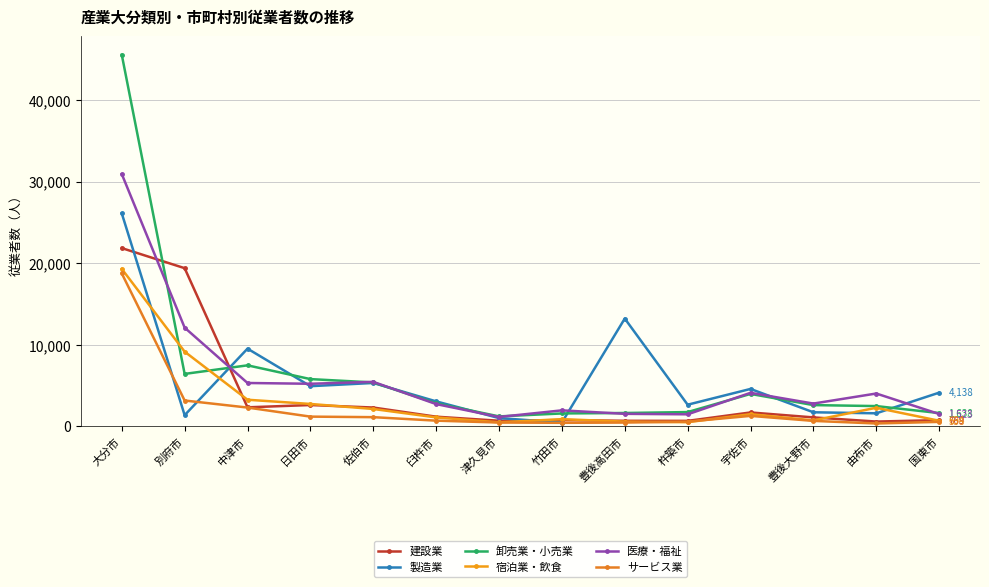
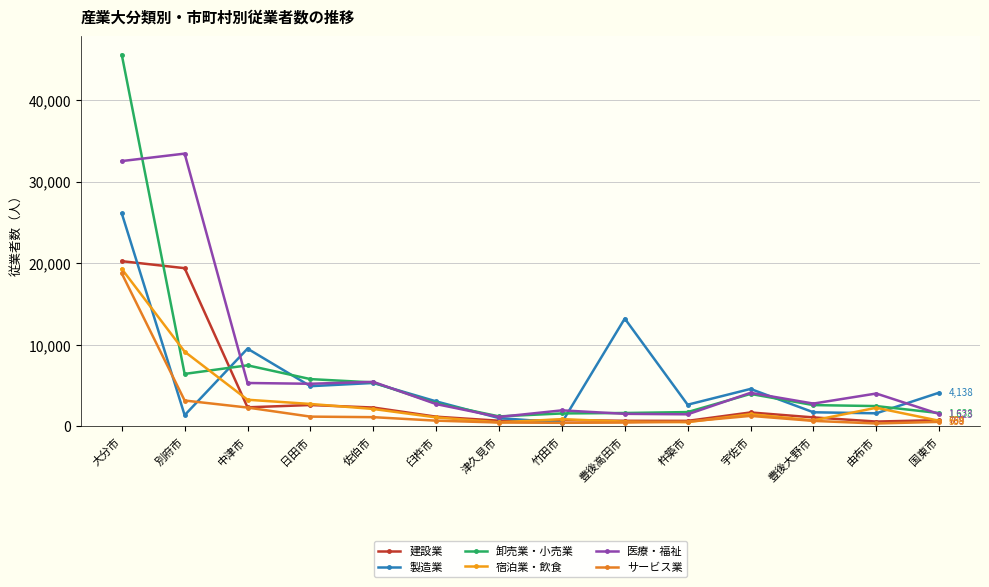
  {
    "建設業": {
-     "大分市": "22,000",
+     "大分市": "20,000",
      "別府市": "19,000",
      "豊後大野市": "1,000"
    },
    "製造業": {
      "国東市": "4,138"
    },
    "卸売業・小売業": {
      "大分市": "46,000",
      "別府市": "6,000",
      "中津市": "7,000",
      "日田市": "6,000",
      "竹田市": "2,000"
    },
    "医療・福祉": {
-     "大分市": "31,000",
-     "別府市": "12,000",
+     "大分市": "33,000",
+     "別府市": "33,000",
      "中津市": "5,000",
      "竹田市": "2,000",
      "由布市": "4,000"
    }
  }
